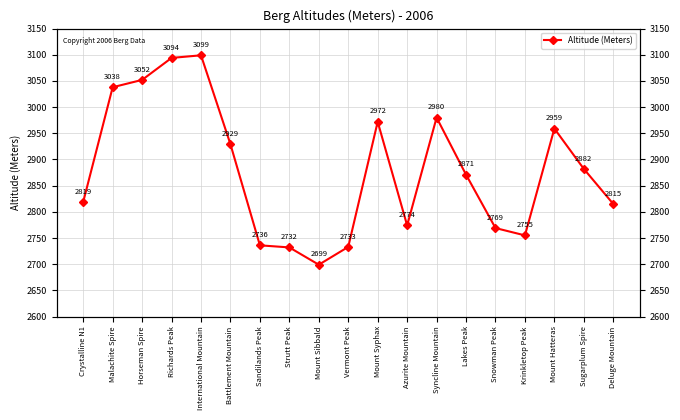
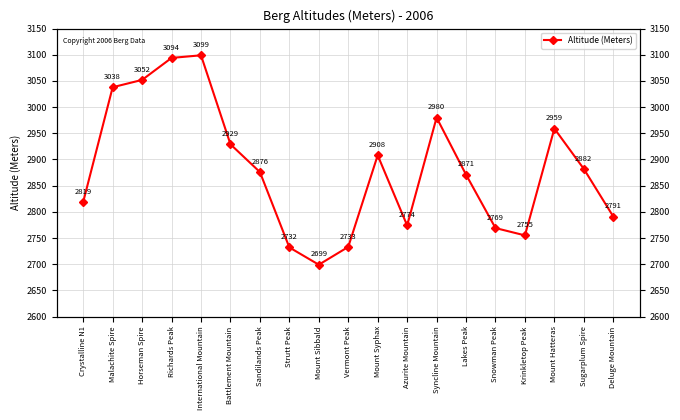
  {
    "Crystalline N1": 2819,
    "Malachite Spire": 3038,
    "Horseman Spire": 3052,
    "Richards Peak": 3094,
    "International Mountain": 3099,
    "Battlement Mountain": 2929,
-   "Sandilands Peak": 2736,
+   "Sandilands Peak": 2876,
    "Strutt Peak": 2732,
    "Mount Sibbald": 2699,
    "Vermont Peak": 2733,
-   "Mount Syphax": 2972,
+   "Mount Syphax": 2908,
    "Azurite Mountain": 2774,
    "Syncline Mountain": 2980,
    "Lakes Peak": 2871,
    "Snowman Peak": 2769,
    "Krinkletop Peak": 2755,
    "Mount Hatteras": 2959,
    "Sugarplum Spire": 2882,
-   "Deluge Mountain": 2815
+   "Deluge Mountain": 2791
  }
